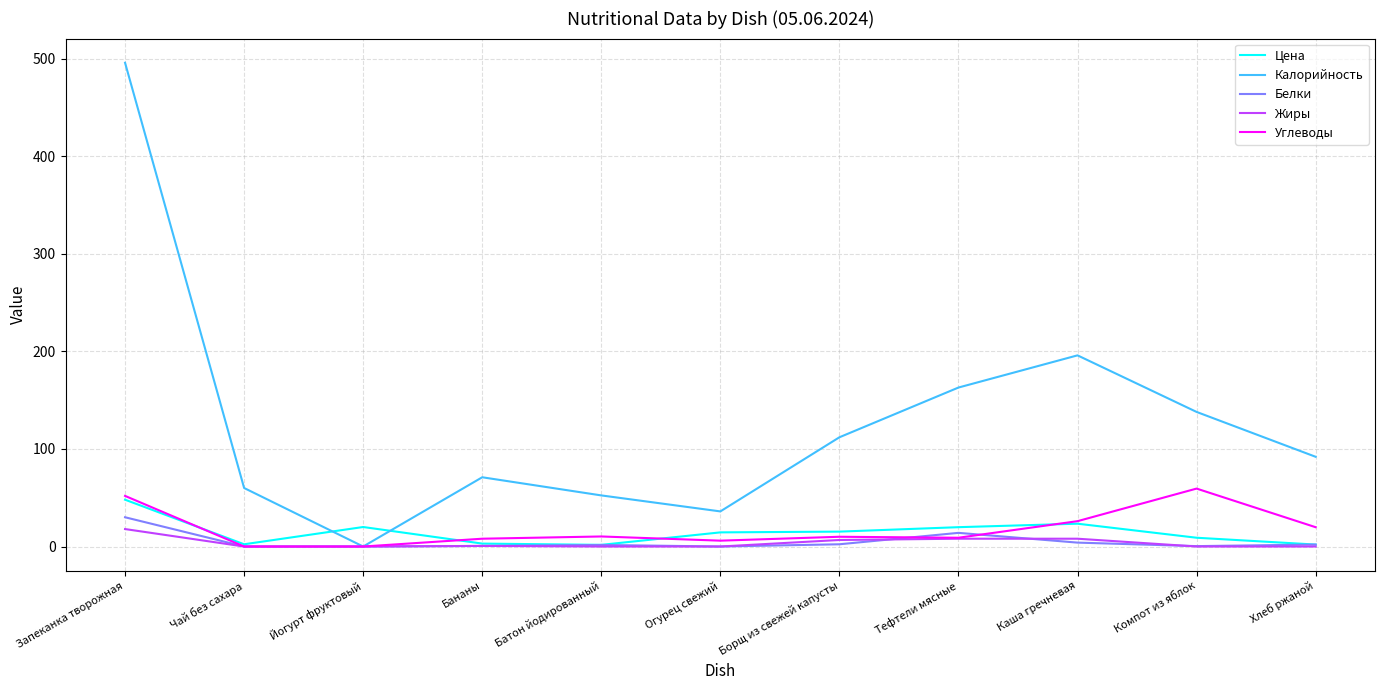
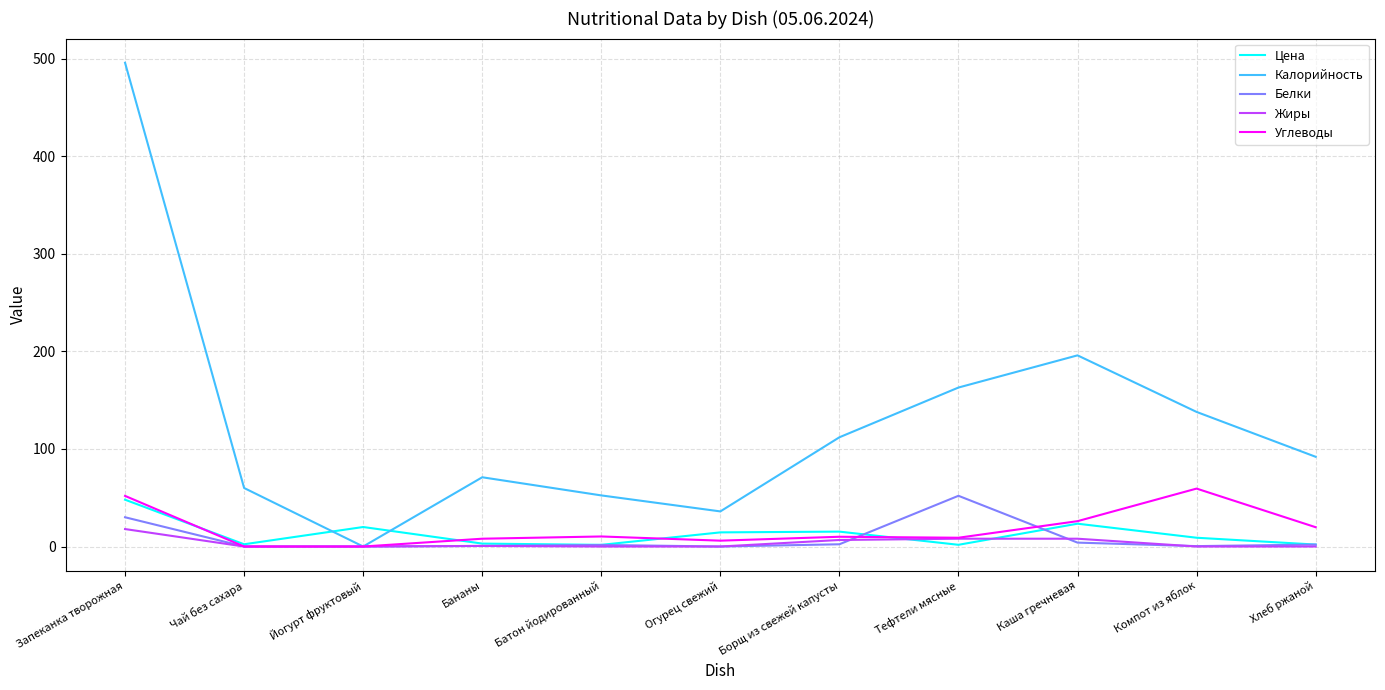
  {
    "Цена": {
      "Запеканка творожная": 50,
      "Йогурт фруктовый": 20,
      "Огурец свежий": 10,
      "Борщ из свежей капусты": 20,
-     "Тефтели мясные": 20,
+     "Тефтели мясные": 0,
      "Компот из яблок": 10
    },
    "Калорийность": {
      "Запеканка творожная": 500,
      "Чай без сахара": 60,
      "Бананы": 70,
      "Батон йодированный": 50,
      "Огурец свежий": 40,
      "Борщ из свежей капусты": 110,
      "Тефтели мясные": 160,
      "Каша гречневая": 200,
      "Компот из яблок": 140,
      "Хлеб ржаной": 90
    },
    "Белки": {
      "Запеканка творожная": 30,
      "Борщ из свежей капусты": 0,
-     "Тефтели мясные": 10,
+     "Тефтели мясные": 50,
      "Каша гречневая": 0
    },
    "Жиры": {
      "Запеканка творожная": 20,
      "Борщ из свежей капусты": 10,
      "Каша гречневая": 10
    },
    "Углеводы": {
      "Запеканка творожная": 50,
      "Бананы": 10,
      "Батон йодированный": 10,
      "Огурец свежий": 10,
      "Борщ из свежей капусты": 10,
      "Компот из яблок": 60,
      "Хлеб ржаной": 20
    }
  }
